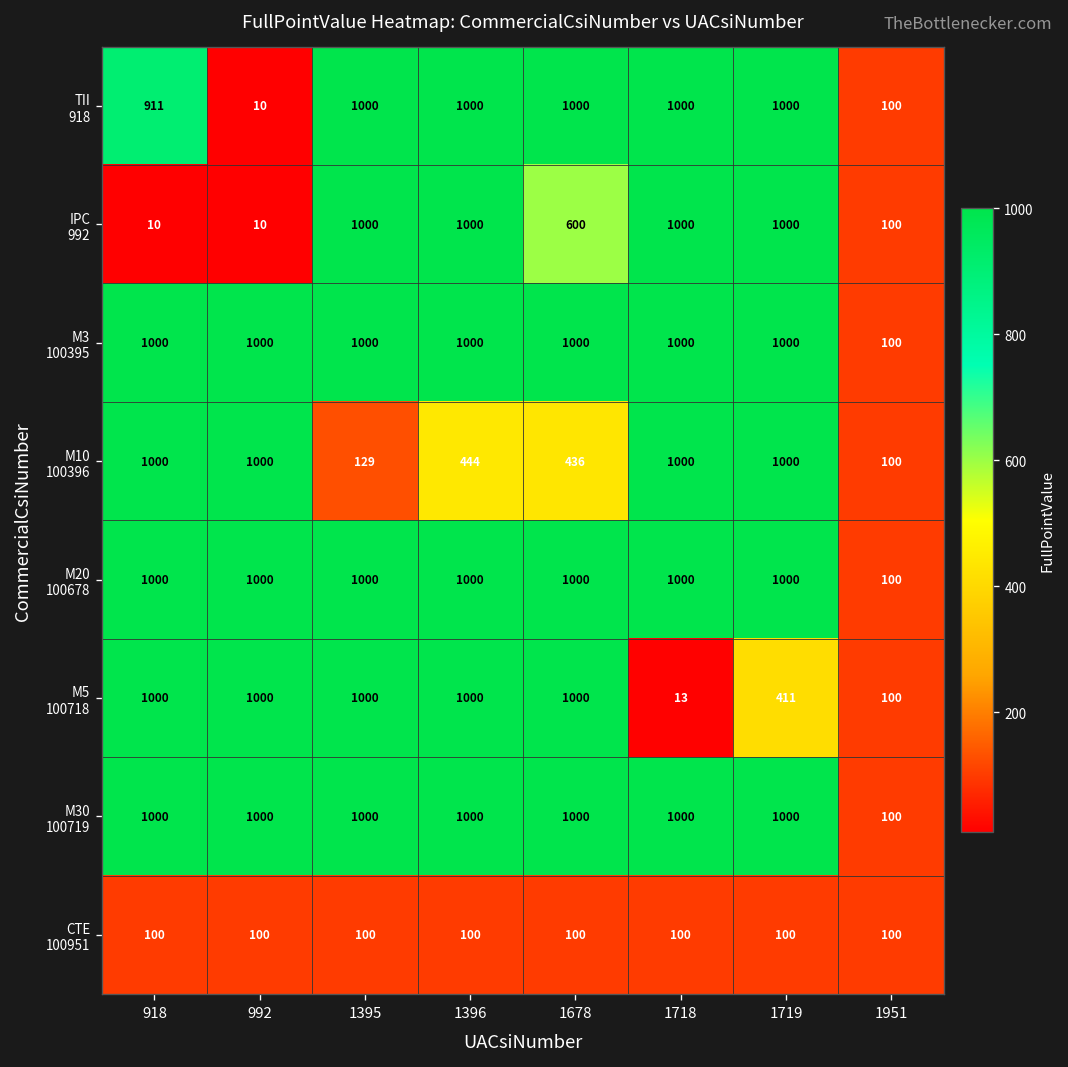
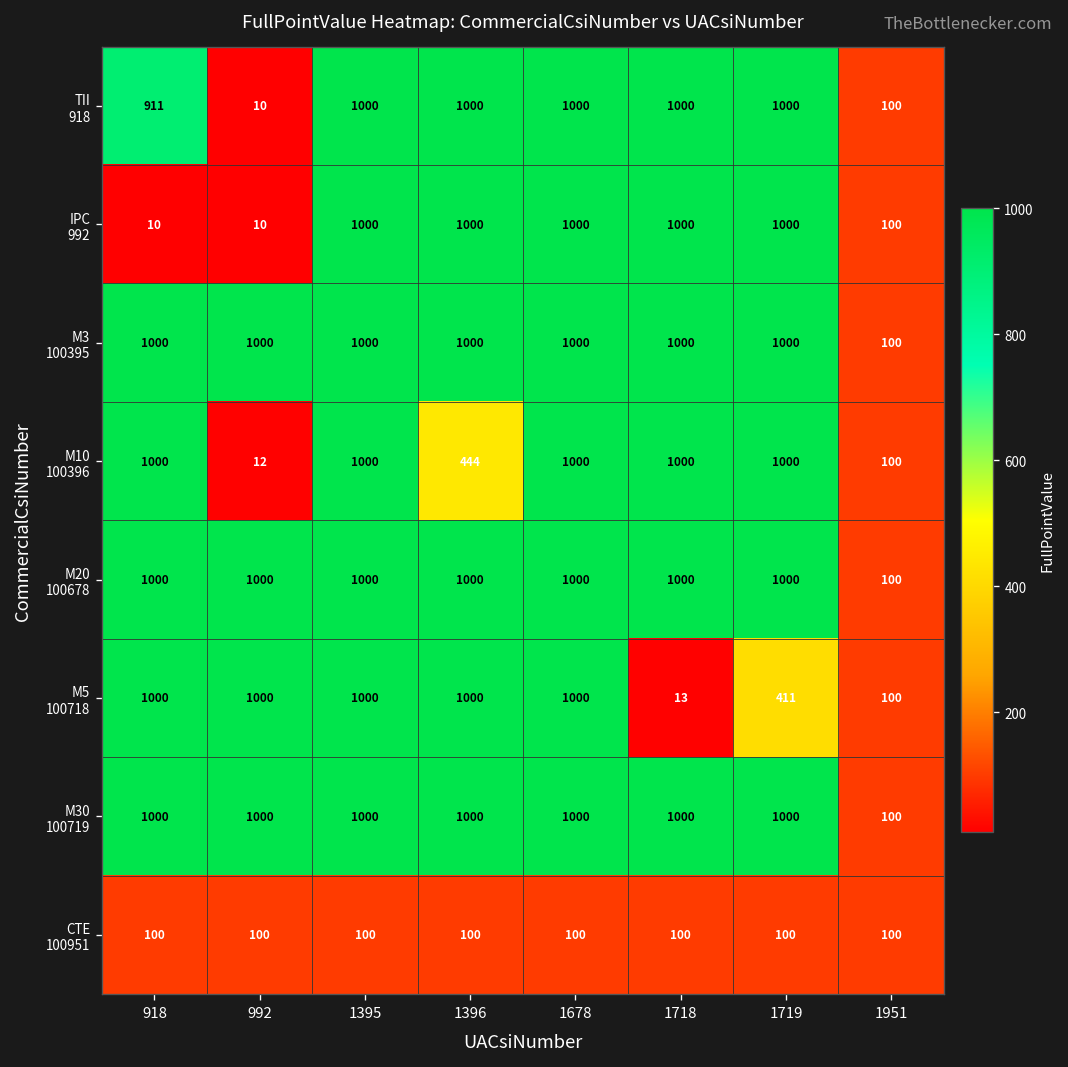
  {
    "TII 918": {
      "918": 911,
      "992": 10,
      "1395": 1000,
      "1396": 1000,
      "1678": 1000,
      "1718": 1000,
      "1719": 1000,
      "1951": 100
    },
    "IPC 992": {
      "918": 10,
      "992": 10,
      "1395": 1000,
      "1396": 1000,
-     "1678": 600,
+     "1678": 1000,
      "1718": 1000,
      "1719": 1000,
      "1951": 100
    },
    "M3 100395": {
      "918": 1000,
      "992": 1000,
      "1395": 1000,
      "1396": 1000,
      "1678": 1000,
      "1718": 1000,
      "1719": 1000,
      "1951": 100
    },
    "M10 100396": {
      "918": 1000,
-     "992": 1000,
-     "1395": 129,
+     "992": 12,
+     "1395": 1000,
      "1396": 444,
-     "1678": 436,
+     "1678": 1000,
      "1718": 1000,
      "1719": 1000,
      "1951": 100
    },
    "M20 100678": {
      "918": 1000,
      "992": 1000,
      "1395": 1000,
      "1396": 1000,
      "1678": 1000,
      "1718": 1000,
      "1719": 1000,
      "1951": 100
    },
    "M5 100718": {
      "918": 1000,
      "992": 1000,
      "1395": 1000,
      "1396": 1000,
      "1678": 1000,
      "1718": 13,
      "1719": 411,
      "1951": 100
    },
    "M30 100719": {
      "918": 1000,
      "992": 1000,
      "1395": 1000,
      "1396": 1000,
      "1678": 1000,
      "1718": 1000,
      "1719": 1000,
      "1951": 100
    },
    "CTE 100951": {
      "918": 100,
      "992": 100,
      "1395": 100,
      "1396": 100,
      "1678": 100,
      "1718": 100,
      "1719": 100,
      "1951": 100
    }
  }
